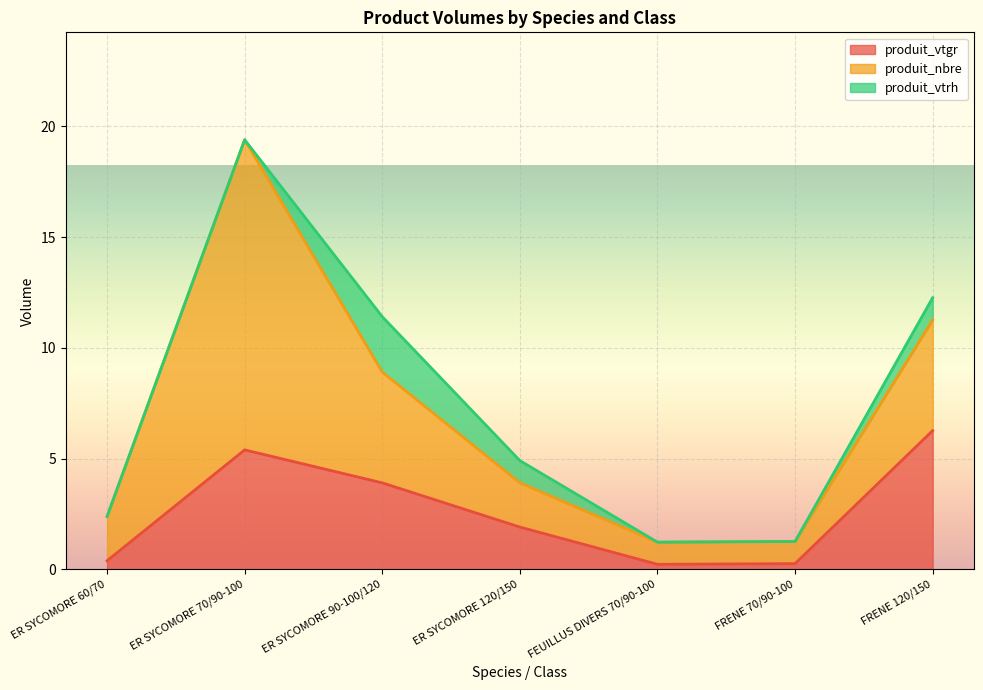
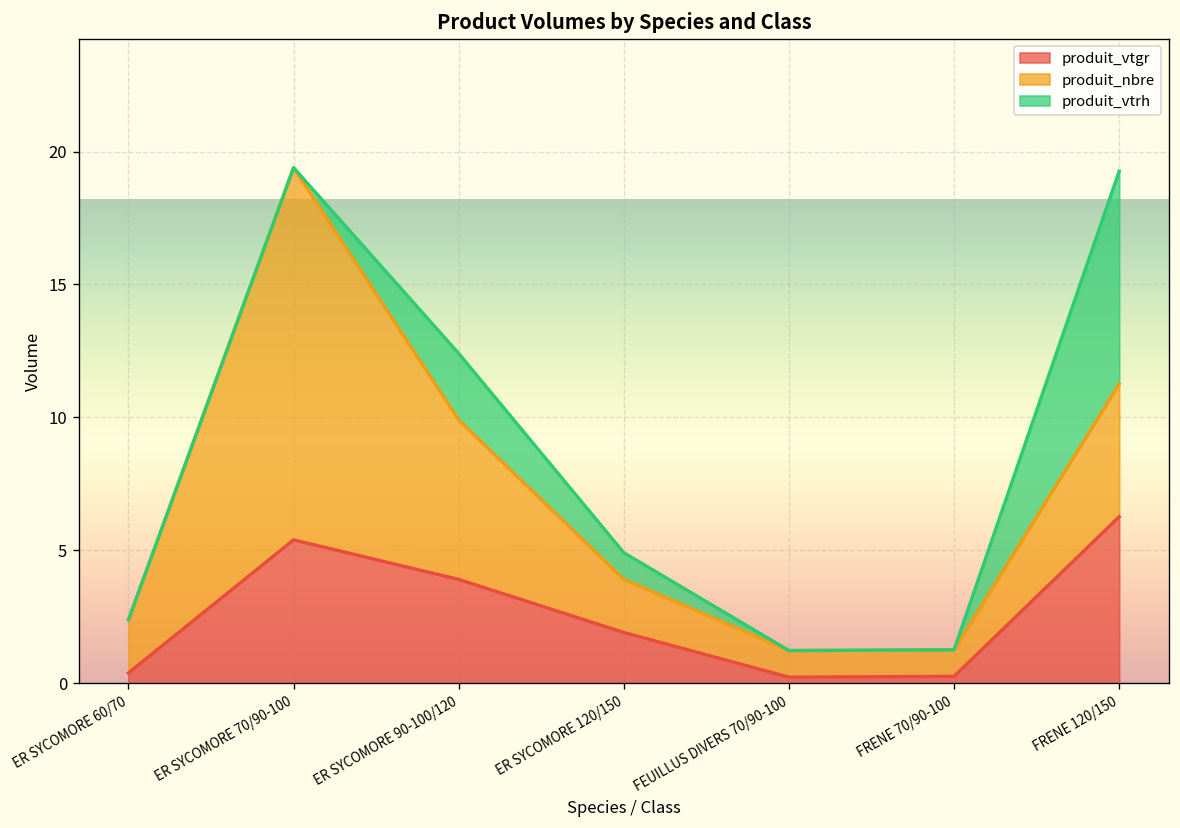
  {
    "produit_vtgr": {
      "ER SYCOMORE 60/70": 0.4,
      "ER SYCOMORE 70/90-100": 5.4,
      "ER SYCOMORE 90-100/120": 4,
      "ER SYCOMORE 120/150": 2,
      "FEUILLUS DIVERS 70/90-100": 0.2,
      "FRENE 70/90-100": 0.3,
      "FRENE 120/150": 6.3
    },
    "produit_nbre": {
-     "ER SYCOMORE 90-100/120": 5,
+     "ER SYCOMORE 90-100/120": 6,
      "ER SYCOMORE 120/150": 2,
      "FRENE 120/150": 5
    },
    "produit_vtrh": {
      "ER SYCOMORE 90-100/120": 2.5,
      "ER SYCOMORE 120/150": 1,
-     "FRENE 120/150": 1
+     "FRENE 120/150": 8
    }
  }
